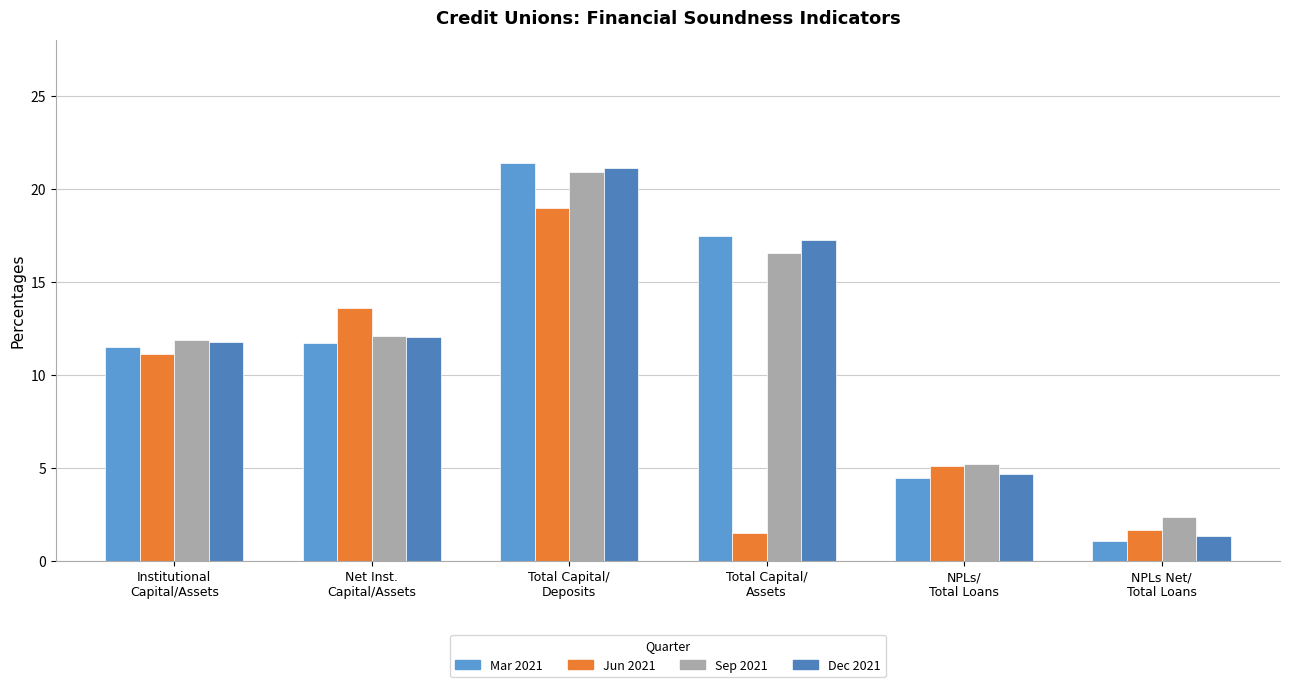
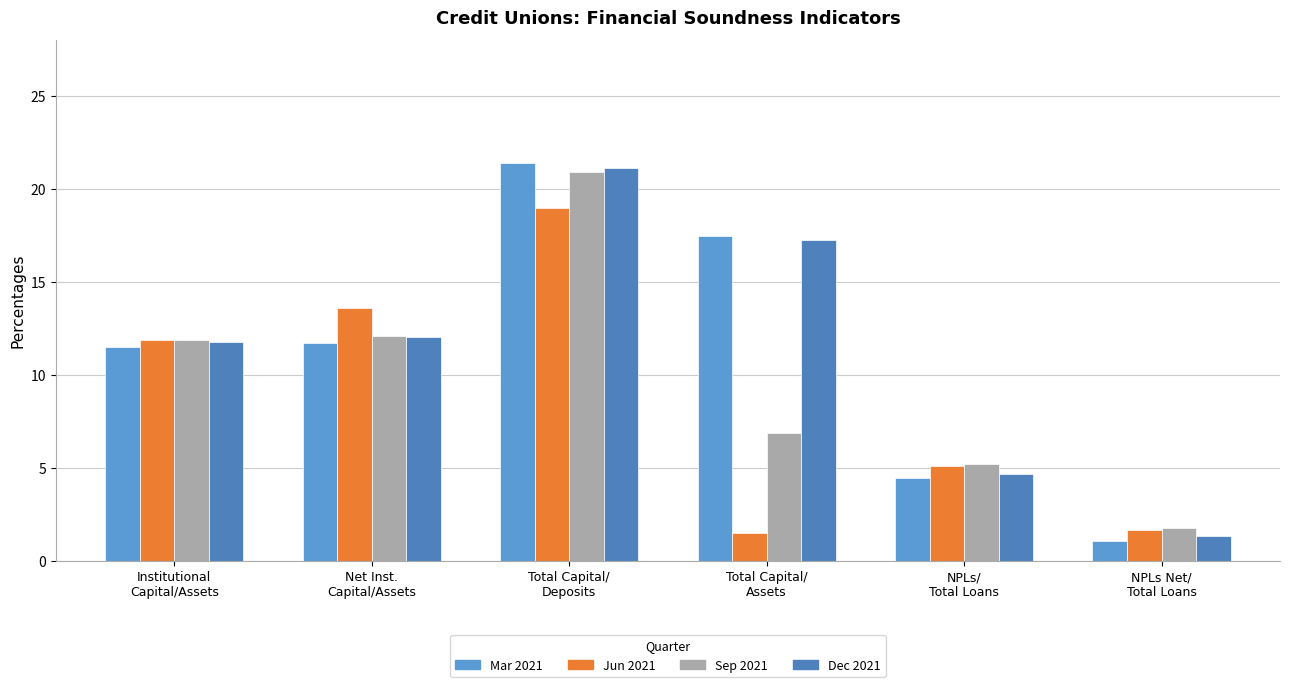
  {
    "Jun 2021": {
-     "Institutional Capital/Assets": 11.1,
+     "Institutional Capital/Assets": 11.9,
      "Net Inst. Capital/Assets": 13.6,
      "Total Capital/ Deposits": 19.0,
      "Total Capital/ Assets": 1.5,
      "NPLs/ Total Loans": 5.1,
      "NPLs Net/ Total Loans": 1.7
    },
    "Sep 2021": {
      "Institutional Capital/Assets": 11.9,
      "Net Inst. Capital/Assets": 12.1,
      "Total Capital/ Deposits": 20.9,
-     "Total Capital/ Assets": 16.5,
+     "Total Capital/ Assets": 6.9,
      "NPLs/ Total Loans": 5.2,
-     "NPLs Net/ Total Loans": 2.4
+     "NPLs Net/ Total Loans": 1.8
    }
  }
